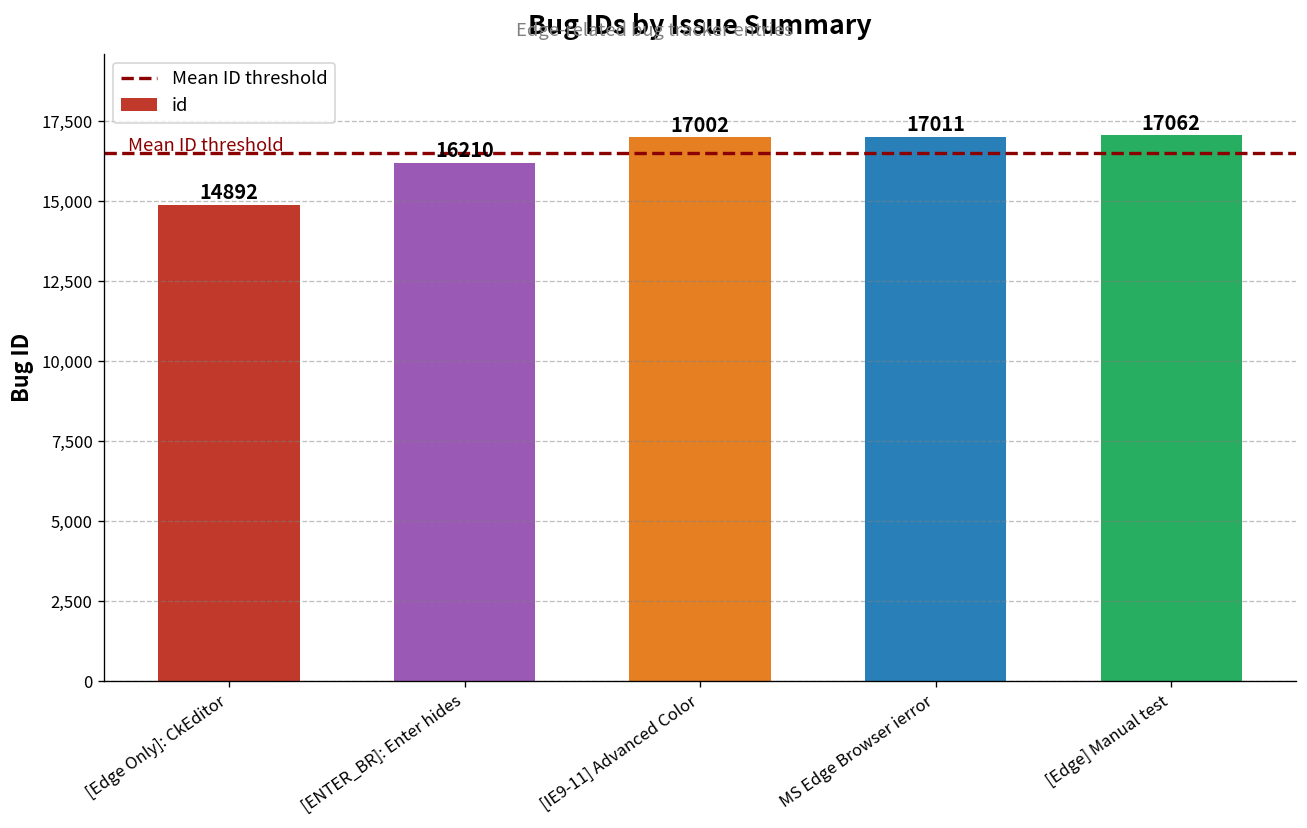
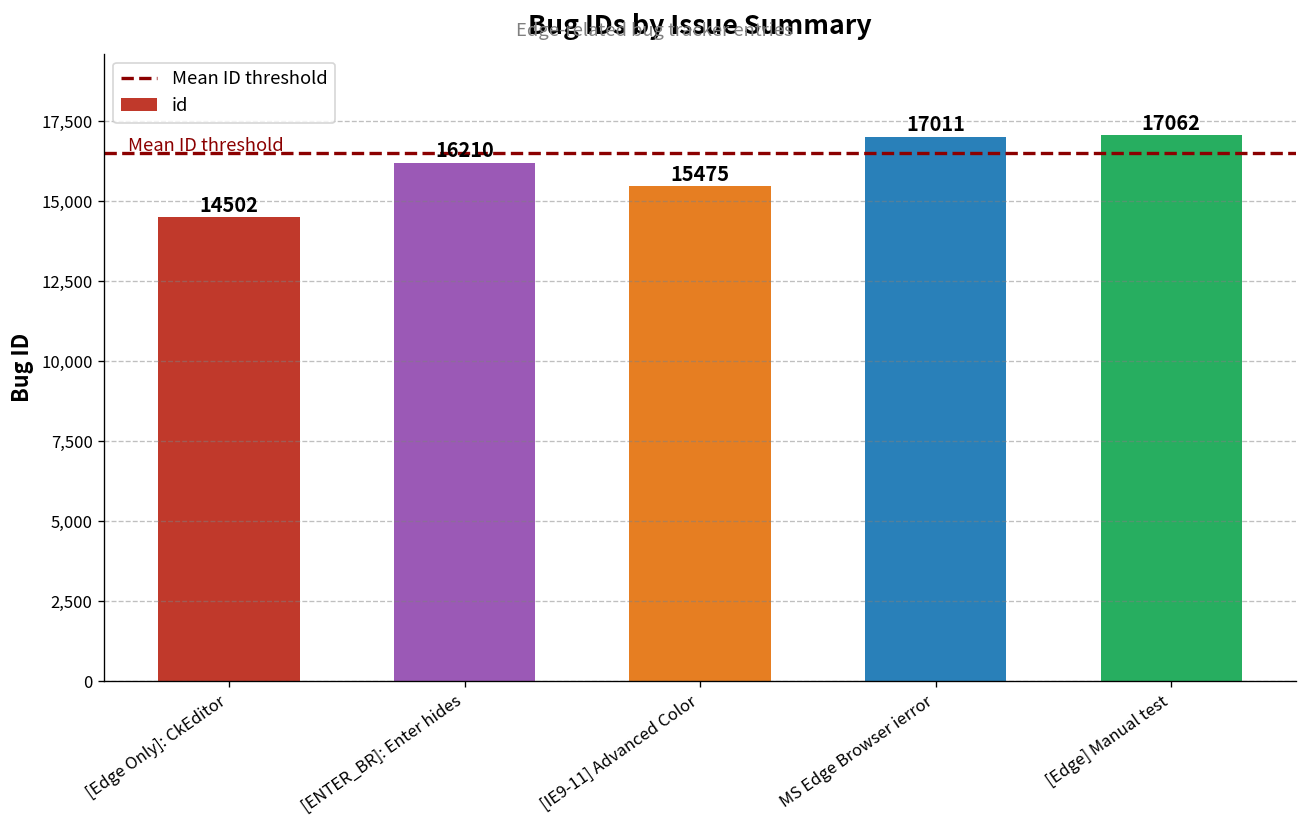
  {
-   "[Edge Only]: CkEditor": 14892,
+   "[Edge Only]: CkEditor": 14502,
    "[ENTER_BR]: Enter hides": 16210,
-   "[IE9-11] Advanced Color": 17002,
+   "[IE9-11] Advanced Color": 15475,
    "MS Edge Browser ierror": 17011,
    "[Edge] Manual test": 17062
  }
